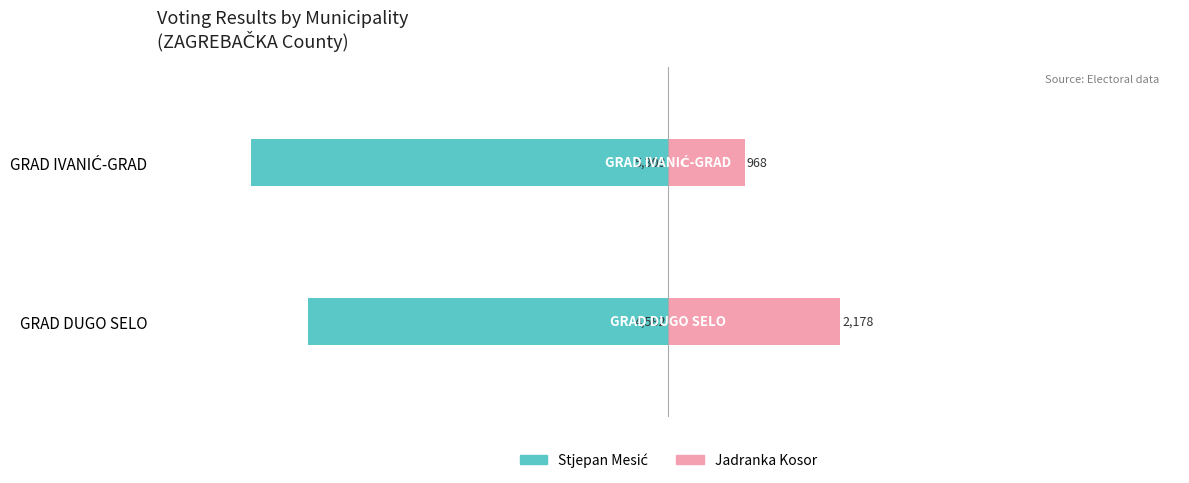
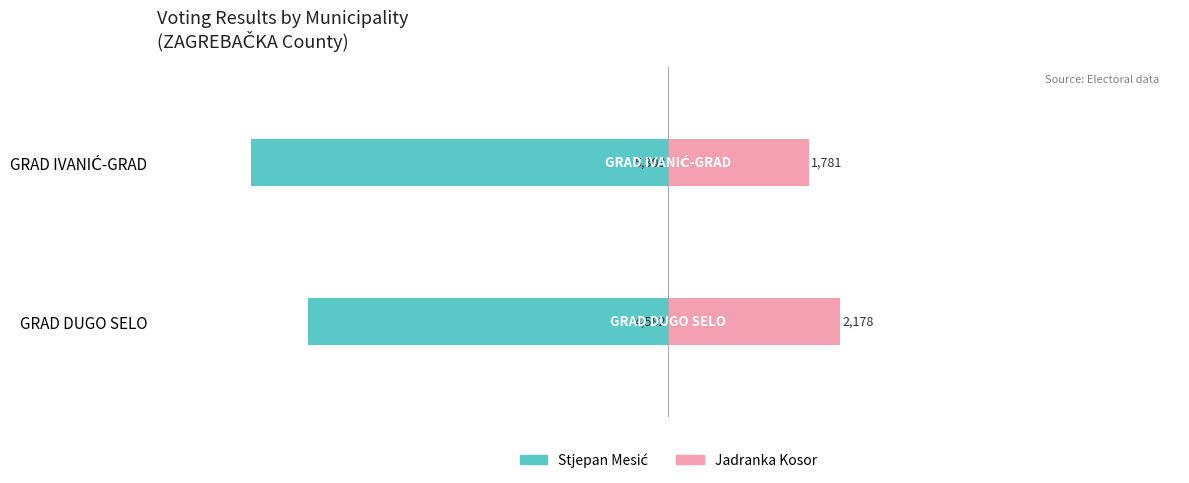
  {
    "Jadranka Kosor": {
-     "GRAD IVANIĆ-GRAD": "968",
+     "GRAD IVANIĆ-GRAD": "1,781",
      "GRAD DUGO SELO": "2,178"
    }
  }
